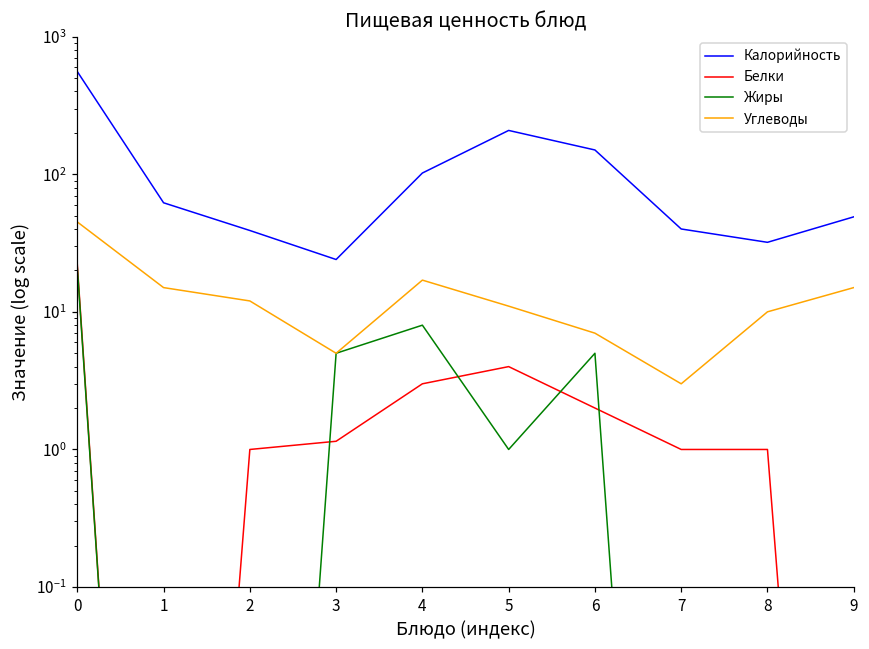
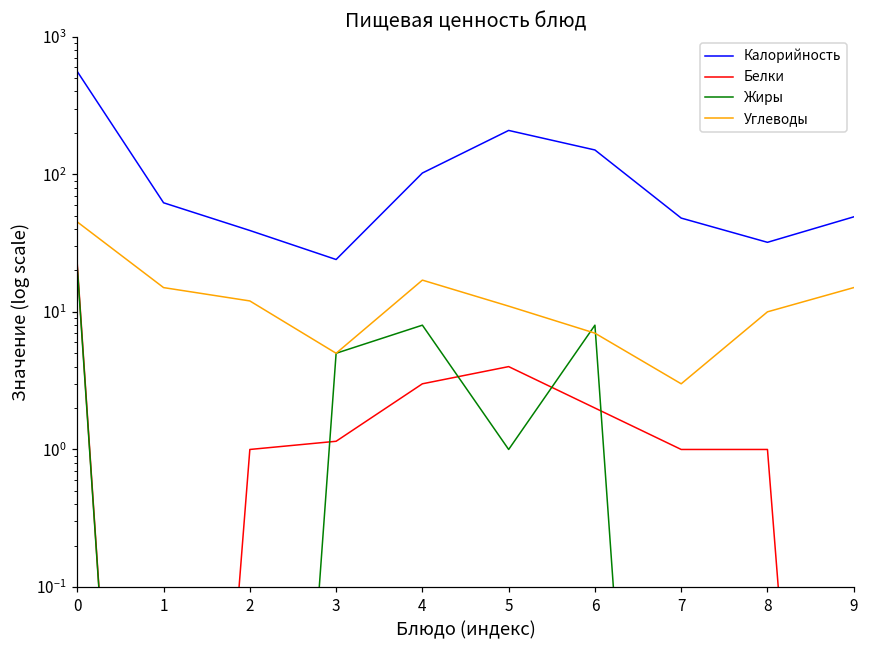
  {
    "Калорийность": {
      "0": 600,
      "1": 60,
      "2": 39,
      "3": 24,
      "4": 100,
      "5": 210,
      "6": 150,
-     "7": 40,
+     "7": 48,
      "8": 32,
      "9": 49
    },
    "Белки": {
      "0": 22,
      "2": 1.0,
      "3": 1.1,
      "4": 3.0,
      "5": 4.0,
      "6": 2.0,
      "7": 1.0,
      "8": 1.0
    },
    "Жиры": {
      "0": 21,
      "4": 8,
      "5": 1.0,
-     "6": 5.0
+     "6": 8
    },
    "Углеводы": {
      "0": 45,
      "1": 15,
      "2": 12,
      "4": 17,
      "5": 11,
      "6": 7,
      "7": 3.0,
      "8": 10,
      "9": 15
    }
  }
